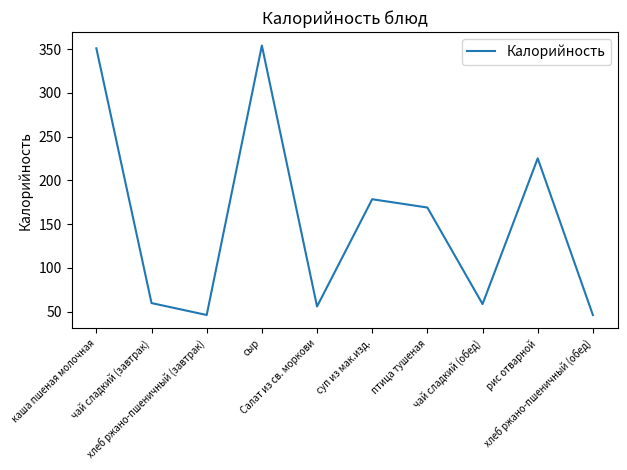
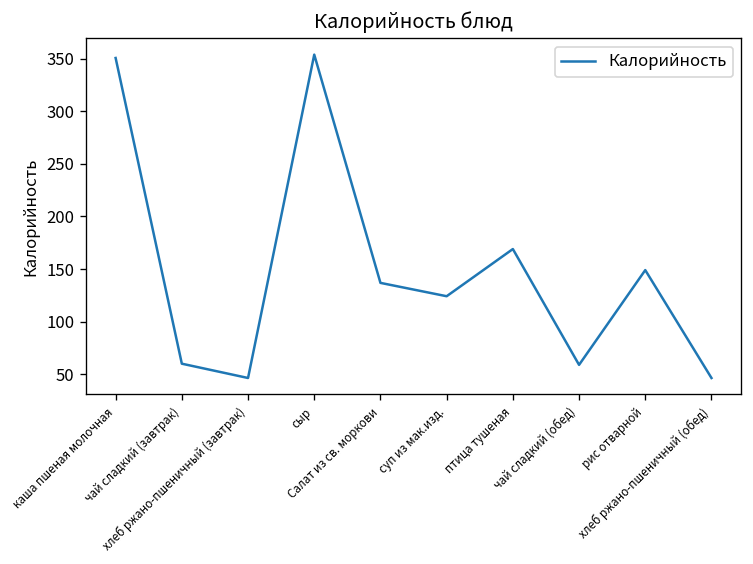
  {
    "каша пшеная молочная": 350,
    "чай сладкий (завтрак)": 60,
    "хлеб ржано-пшеничный (завтрак)": 50,
    "сыр": 350,
-   "Салат из св. моркови": 60,
-   "суп из мак.изд.": 180,
+   "Салат из св. моркови": 140,
+   "суп из мак.изд.": 120,
    "птица тушеная": 170,
    "чай сладкий (обед)": 60,
-   "рис отварной": 230,
+   "рис отварной": 150,
    "хлеб ржано-пшеничный (обед)": 50
  }
